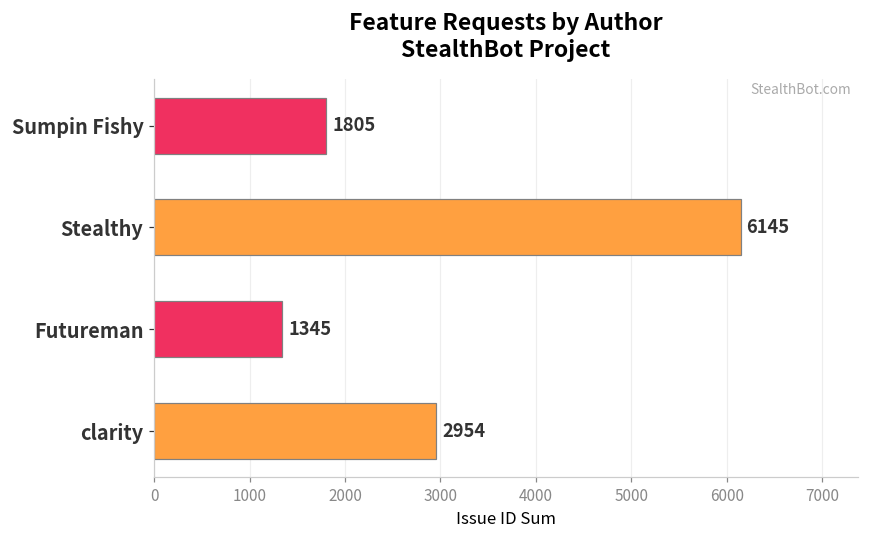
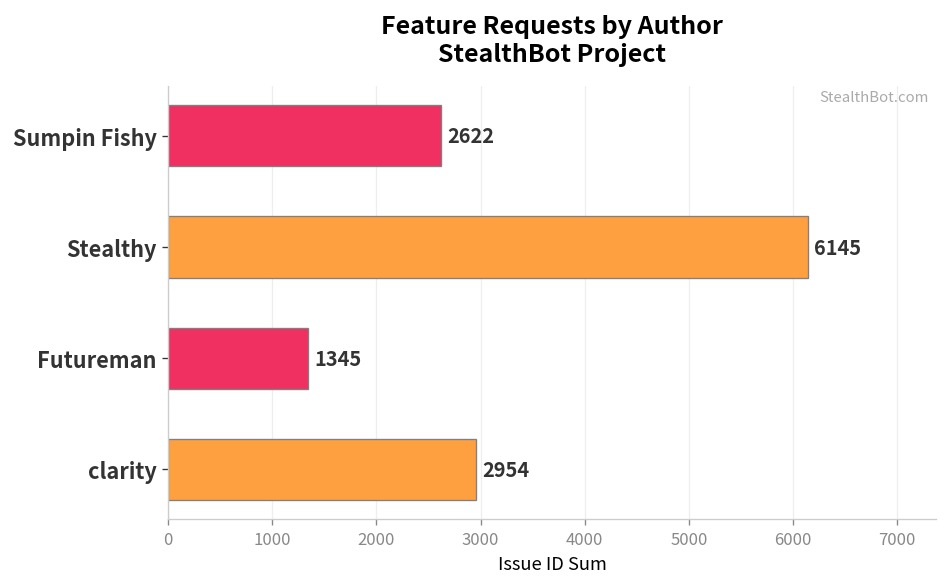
  {
-   "Sumpin Fishy": 1805,
+   "Sumpin Fishy": 2622,
    "Stealthy": 6145,
    "Futureman": 1345,
    "clarity": 2954
  }
